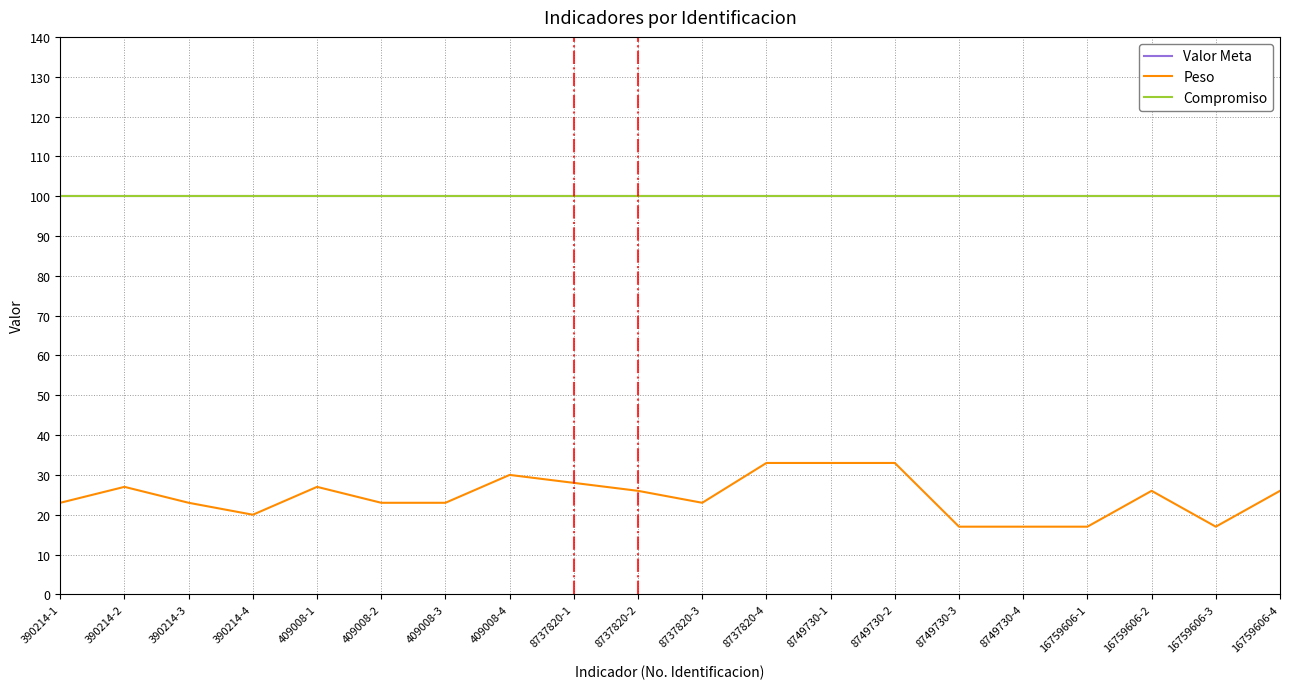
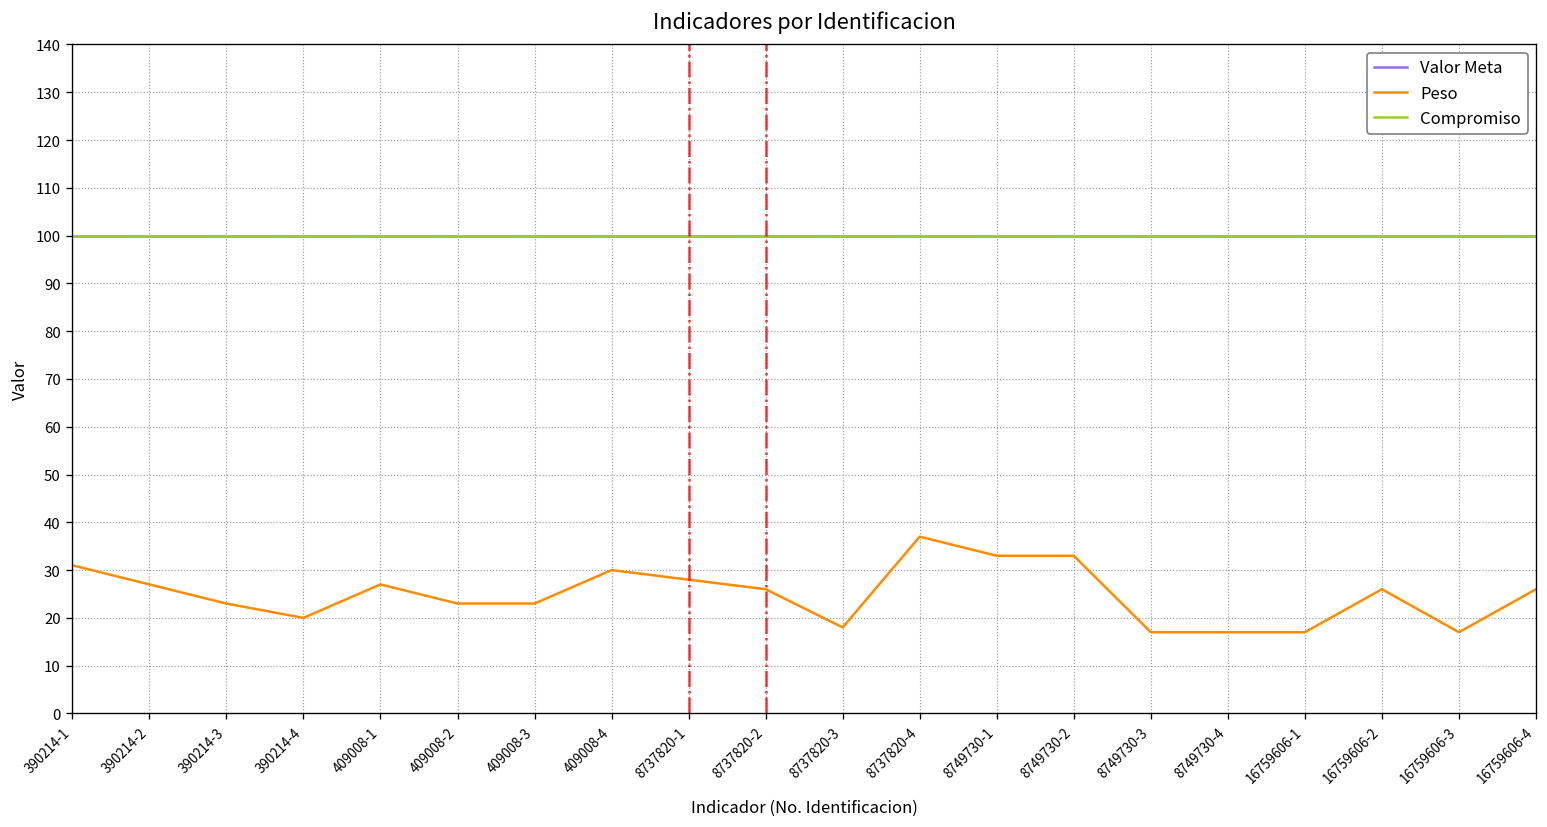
  {
    "Compromiso": {
      "390214-1": 100,
      "390214-2": 100,
      "390214-3": 100,
      "390214-4": 100,
      "409008-1": 100,
      "409008-2": 100,
      "409008-3": 100,
      "409008-4": 100,
      "8737820-1": 100,
      "8737820-2": 100,
      "8737820-3": 100,
      "8737820-4": 100,
      "8749730-1": 100,
      "8749730-2": 100,
      "8749730-3": 100,
      "8749730-4": 100,
      "16759606-1": 100,
      "16759606-2": 100,
      "16759606-3": 100,
      "16759606-4": 100
    },
    "Peso": {
-     "390214-1": 23,
+     "390214-1": 31,
      "390214-2": 27,
      "390214-3": 23,
      "390214-4": 20,
      "409008-1": 27,
      "409008-2": 23,
      "409008-3": 23,
      "409008-4": 30,
      "8737820-1": 28,
      "8737820-2": 26,
-     "8737820-3": 23,
-     "8737820-4": 33,
+     "8737820-3": 18,
+     "8737820-4": 37,
      "8749730-1": 33,
      "8749730-2": 33,
      "8749730-3": 17,
      "8749730-4": 17,
      "16759606-1": 17,
      "16759606-2": 26,
      "16759606-3": 17,
      "16759606-4": 26
    }
  }
